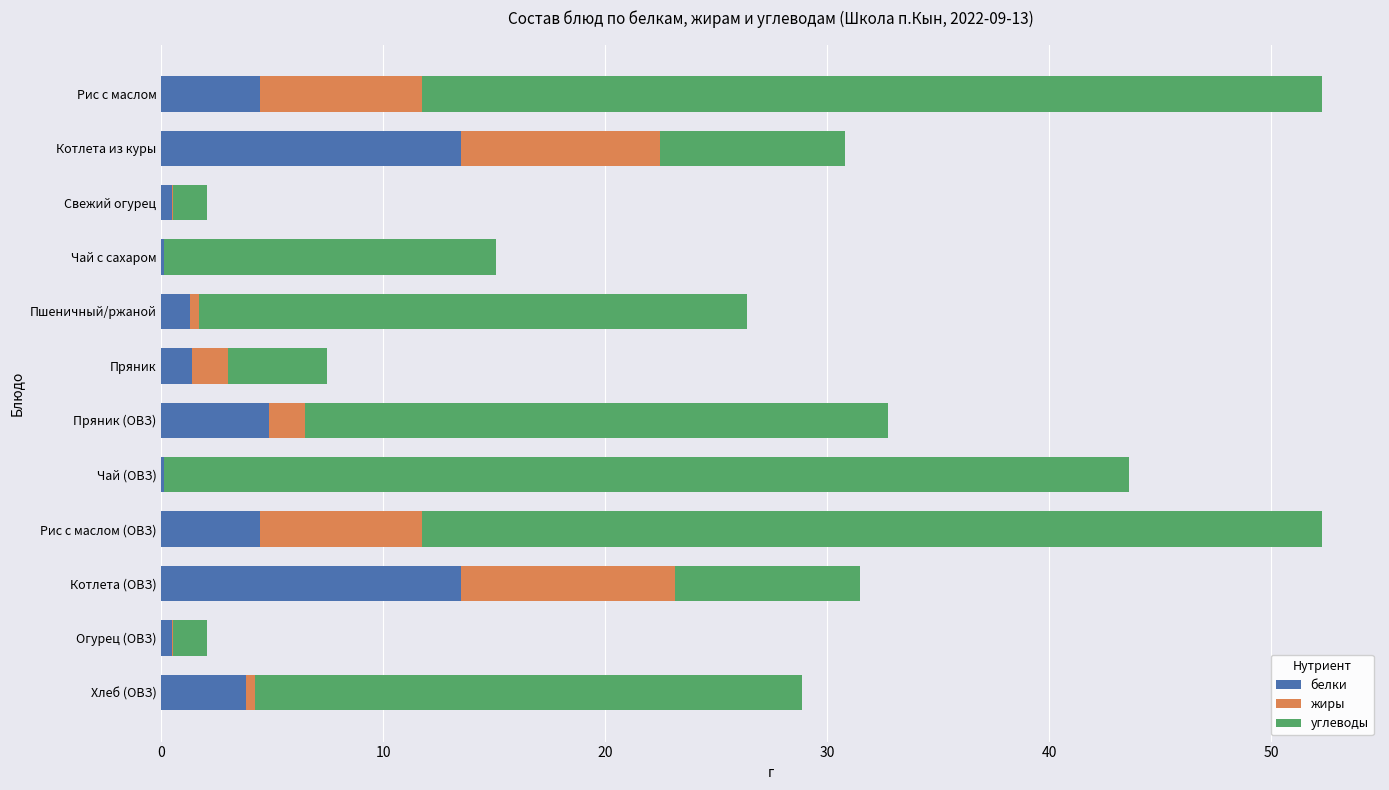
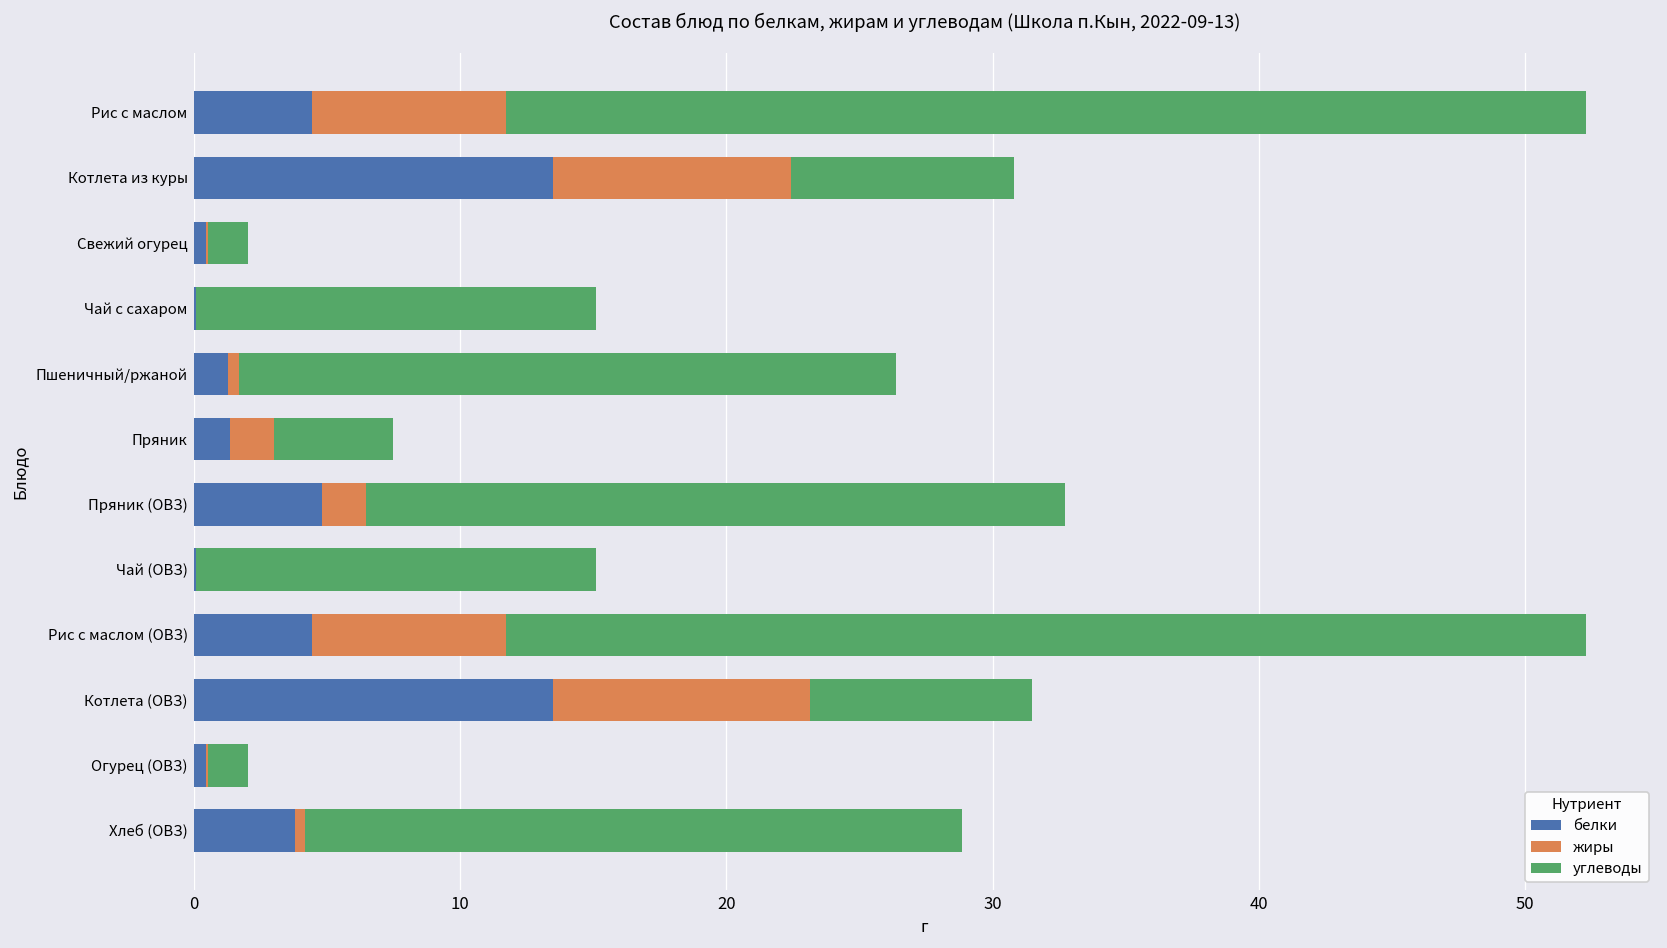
  {
    "белки": {
      "Рис с маслом": 4.4,
      "Котлета из куры": 13.5,
      "Свежий огурец": 0.5,
      "Пшеничный/ржаной": 1.3,
      "Пряник": 1.4,
      "Пряник (ОВЗ)": 4.8,
      "Рис с маслом (ОВЗ)": 4.4,
      "Котлета (ОВЗ)": 13.5,
      "Огурец (ОВЗ)": 0.5,
      "Хлеб (ОВЗ)": 3.8
    },
    "жиры": {
      "Рис с маслом": 7.3,
      "Котлета из куры": 9.0,
      "Чай с сахаром": 0.0,
      "Пшеничный/ржаной": 0.4,
      "Пряник": 1.6,
      "Пряник (ОВЗ)": 1.6,
      "Чай (ОВЗ)": 0.0,
      "Рис с маслом (ОВЗ)": 7.3,
      "Котлета (ОВЗ)": 9.6,
      "Хлеб (ОВЗ)": 0.4
    },
    "углеводы": {
      "Рис с маслом": 40.6,
      "Котлета из куры": 8.4,
      "Свежий огурец": 1.5,
      "Чай с сахаром": 15.0,
      "Пшеничный/ржаной": 24.7,
      "Пряник": 4.5,
      "Пряник (ОВЗ)": 26.3,
-     "Чай (ОВЗ)": 43.5,
+     "Чай (ОВЗ)": 15.0,
      "Рис с маслом (ОВЗ)": 40.6,
      "Котлета (ОВЗ)": 8.4,
      "Огурец (ОВЗ)": 1.5,
      "Хлеб (ОВЗ)": 24.7
    }
  }
